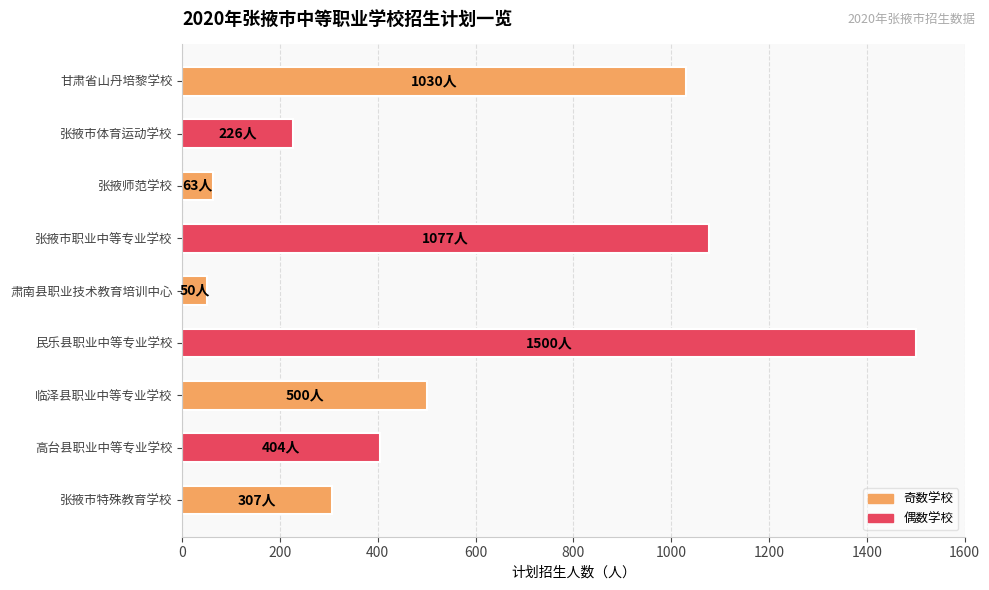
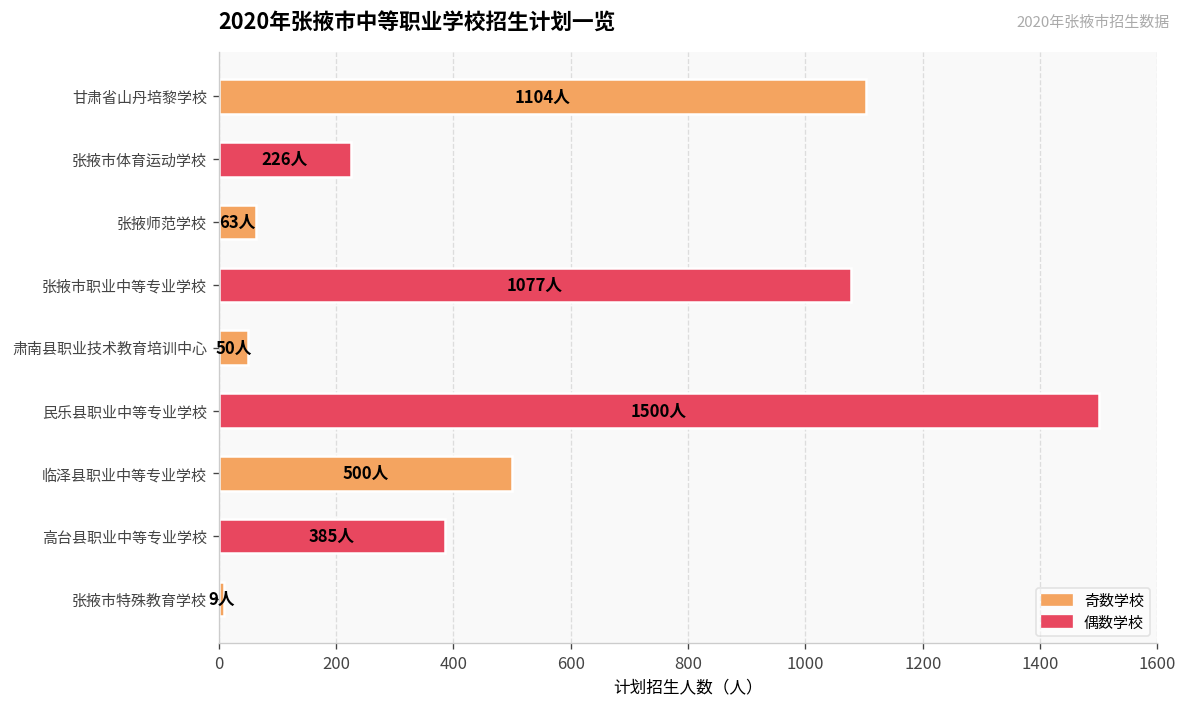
  {
-   "甘肃省山丹培黎学校": "1030人",
+   "甘肃省山丹培黎学校": "1104人",
    "张掖市体育运动学校": "226人",
    "张掖师范学校": "63人",
    "张掖市职业中等专业学校": "1077人",
    "肃南县职业技术教育培训中心": "50人",
    "民乐县职业中等专业学校": "1500人",
    "临泽县职业中等专业学校": "500人",
-   "高台县职业中等专业学校": "404人",
-   "张掖市特殊教育学校": "307人"
+   "高台县职业中等专业学校": "385人",
+   "张掖市特殊教育学校": "9人"
  }
